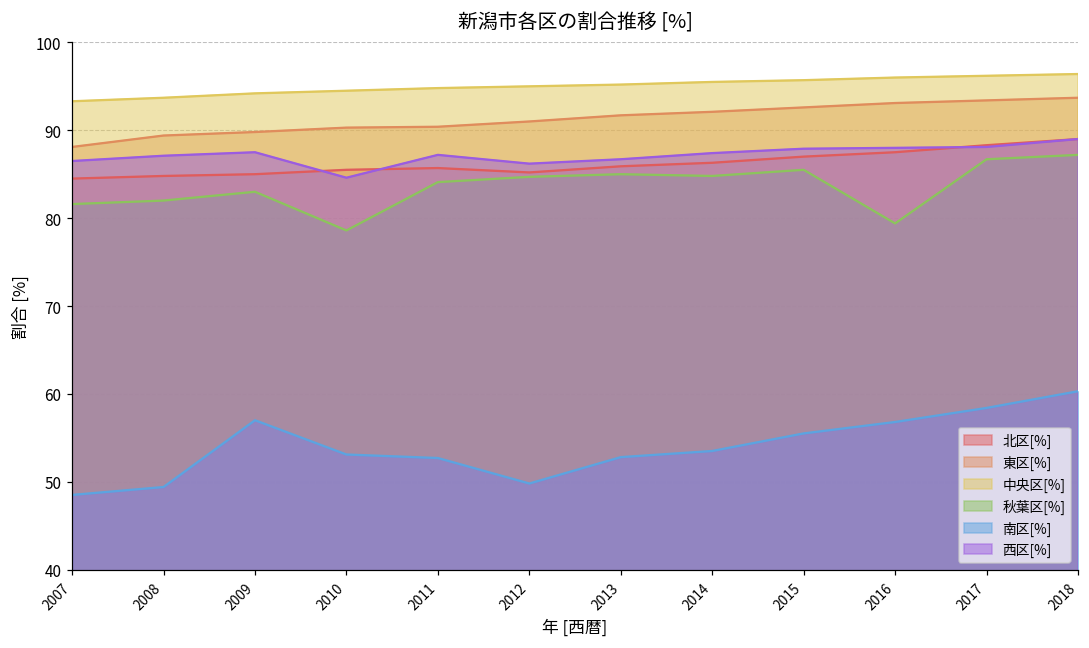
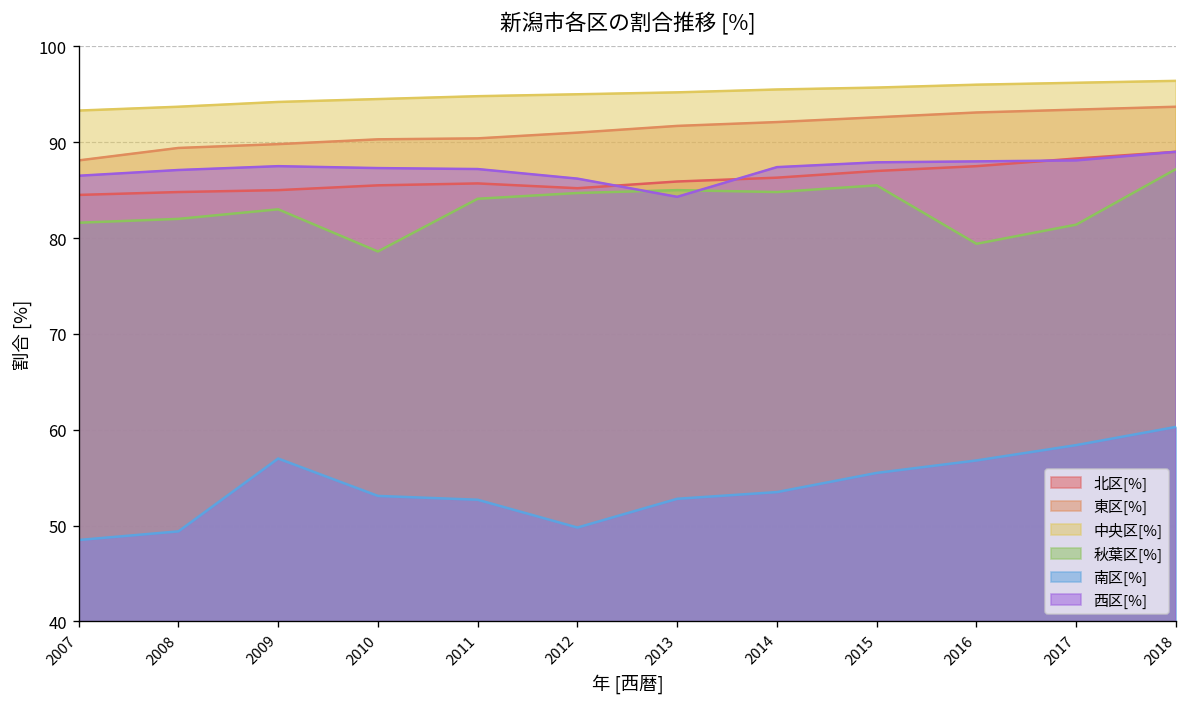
  {
    "秋葉区[%]": {
      "2007": 82,
      "2008": 82,
      "2009": 83,
      "2010": 79,
      "2011": 84,
      "2012": 85,
      "2013": 85,
      "2014": 85,
      "2015": 86,
      "2016": 79,
-     "2017": 87,
+     "2017": 81,
      "2018": 87
    },
    "南区[%]": {
      "2007": 49,
      "2008": 49,
      "2009": 57,
      "2010": 53,
      "2011": 53,
      "2012": 50,
      "2013": 53,
      "2014": 54,
      "2015": 56,
      "2016": 57,
      "2017": 58,
      "2018": 60
    },
    "西区[%]": {
      "2007": 87,
      "2008": 87,
      "2009": 88,
-     "2010": 85,
+     "2010": 87,
      "2011": 87,
      "2012": 86,
-     "2013": 87,
+     "2013": 84,
      "2014": 87,
      "2015": 88,
      "2016": 88
    }
  }
